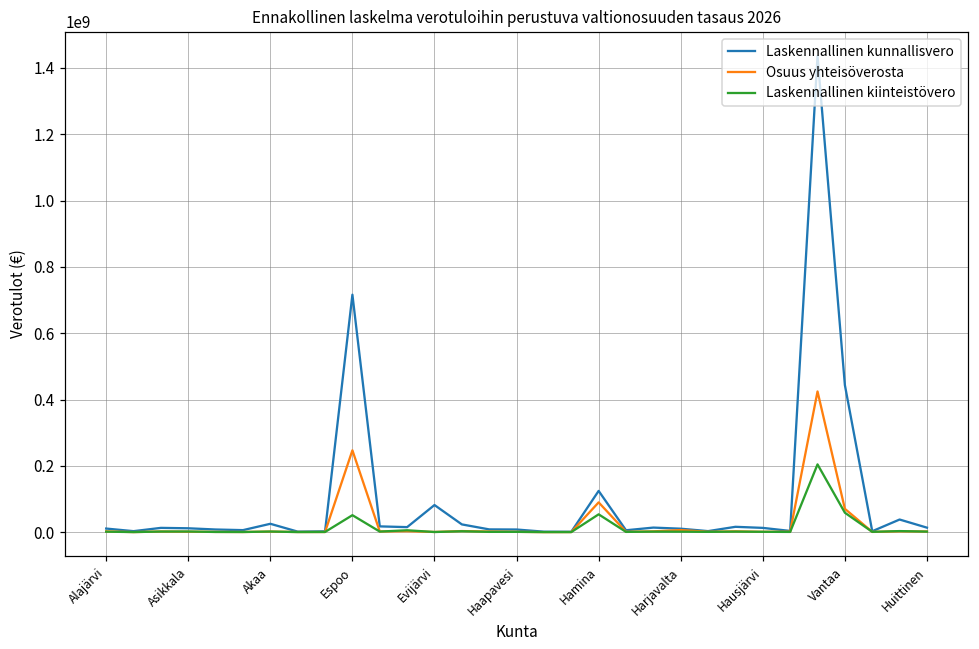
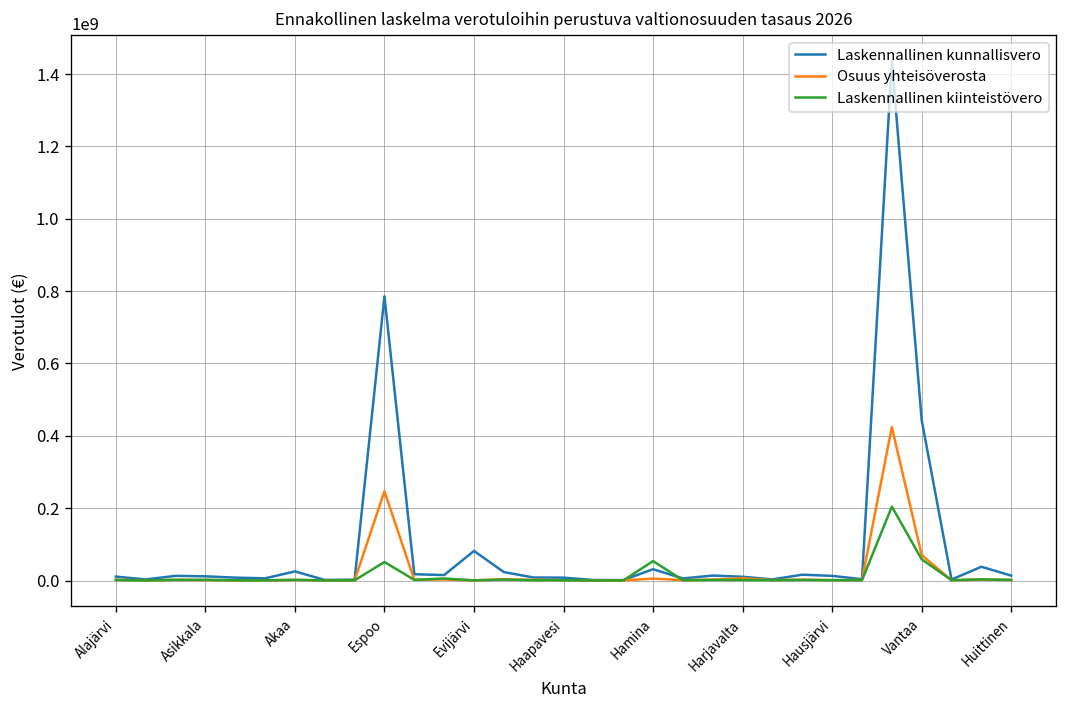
  {
    "Laskennallinen kunnallisvero": {
      "Alajärvi": 10000000,
      "Asikkala": 10000000,
      "Akaa": 30000000,
-     "Espoo": 720000000,
+     "Espoo": 790000000,
      "Evijärvi": 80000000,
-     "Hamina": 120000000,
+     "Hamina": 30000000,
      "Hausjärvi": 10000000,
      "Vantaa": 440000000,
      "Huittinen": 10000000
    },
    "Osuus yhteisöverosta": {
      "Espoo": 250000000,
-     "Hamina": 90000000,
+     "Hamina": 10000000,
      "Vantaa": 70000000
    },
    "Laskennallinen kiinteistövero": {
      "Espoo": 50000000,
      "Hamina": 50000000,
      "Vantaa": 60000000
    }
  }
